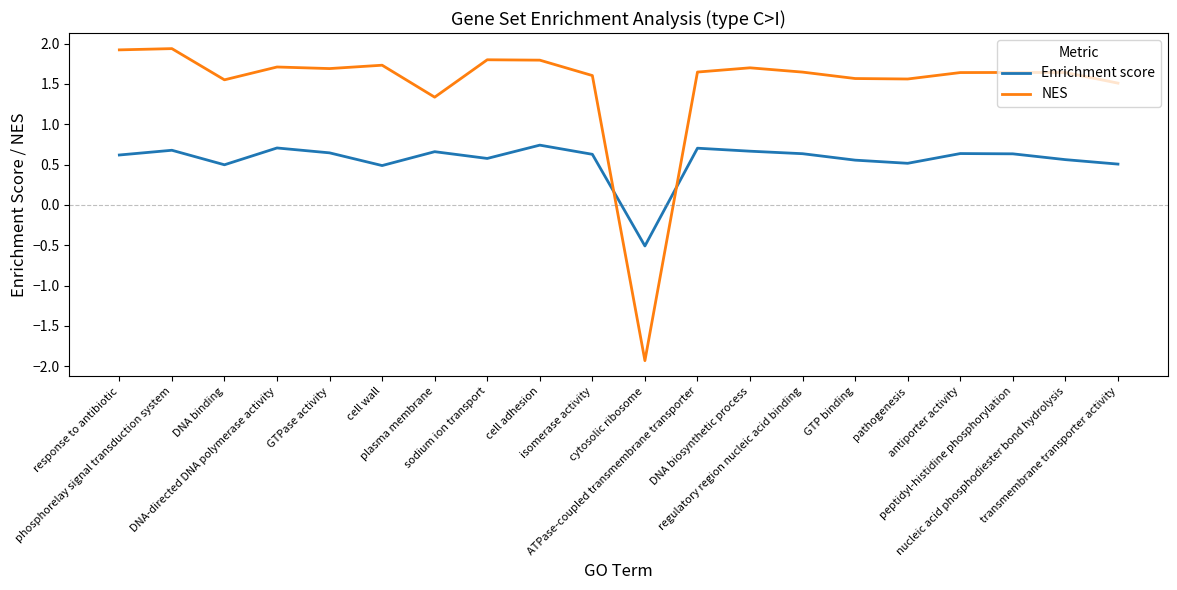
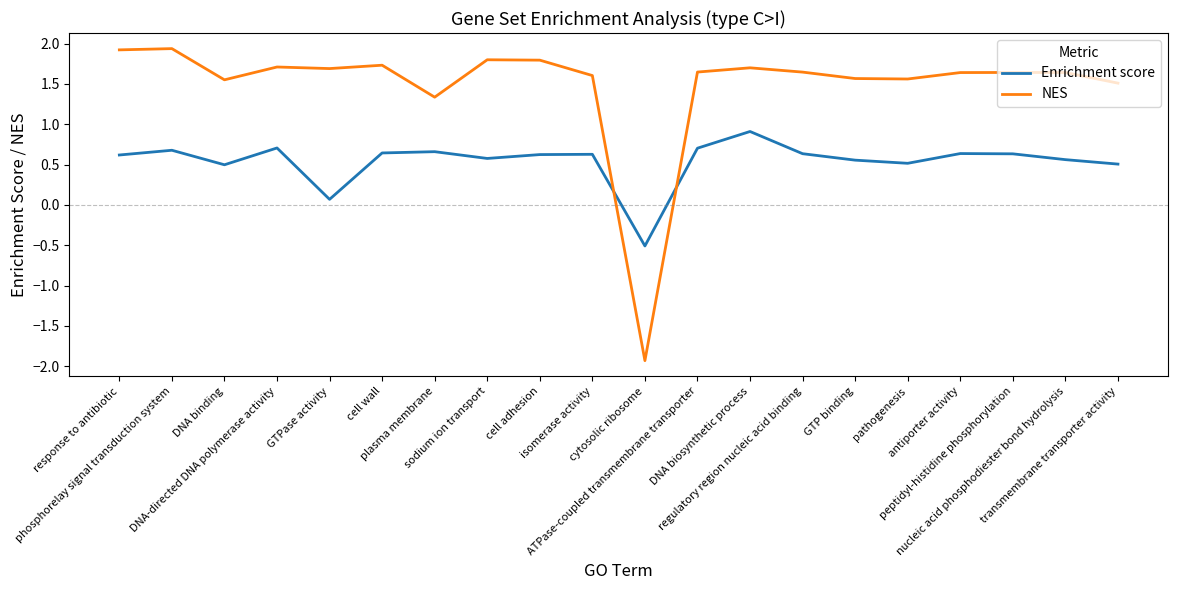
  {
    "Enrichment score": {
      "response to antibiotic": 0.6,
      "phosphorelay signal transduction system": 0.7,
      "DNA binding": 0.5,
      "DNA-directed DNA polymerase activity": 0.7,
-     "GTPase activity": 0.6,
-     "cell wall": 0.5,
+     "GTPase activity": 0.1,
+     "cell wall": 0.6,
      "plasma membrane": 0.7,
      "sodium ion transport": 0.6,
-     "cell adhesion": 0.7,
+     "cell adhesion": 0.6,
      "isomerase activity": 0.6,
      "cytosolic ribosome": -0.5,
      "ATPase-coupled transmembrane transporter": 0.7,
-     "DNA biosynthetic process": 0.7,
+     "DNA biosynthetic process": 0.9,
      "regulatory region nucleic acid binding": 0.6,
      "GTP binding": 0.6,
      "pathogenesis": 0.5,
      "antiporter activity": 0.6,
      "peptidyl-histidine phosphorylation": 0.6,
      "nucleic acid phosphodiester bond hydrolysis": 0.6,
      "transmembrane transporter activity": 0.5
    },
    "NES": {
      "response to antibiotic": 1.9,
      "phosphorelay signal transduction system": 1.9,
      "DNA binding": 1.6,
      "DNA-directed DNA polymerase activity": 1.7,
      "GTPase activity": 1.7,
      "cell wall": 1.7,
      "plasma membrane": 1.3,
      "sodium ion transport": 1.8,
      "cell adhesion": 1.8,
      "isomerase activity": 1.6,
      "cytosolic ribosome": -1.9,
      "ATPase-coupled transmembrane transporter": 1.6,
      "DNA biosynthetic process": 1.7,
      "regulatory region nucleic acid binding": 1.6,
      "GTP binding": 1.6,
      "pathogenesis": 1.6,
      "antiporter activity": 1.6
    }
  }
